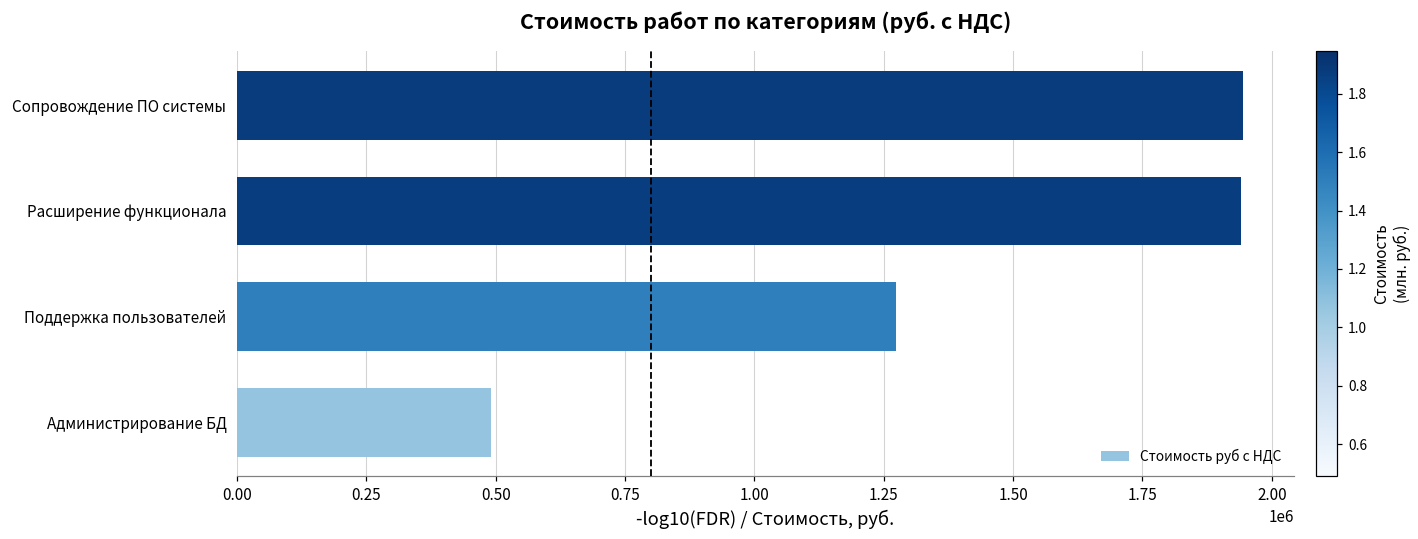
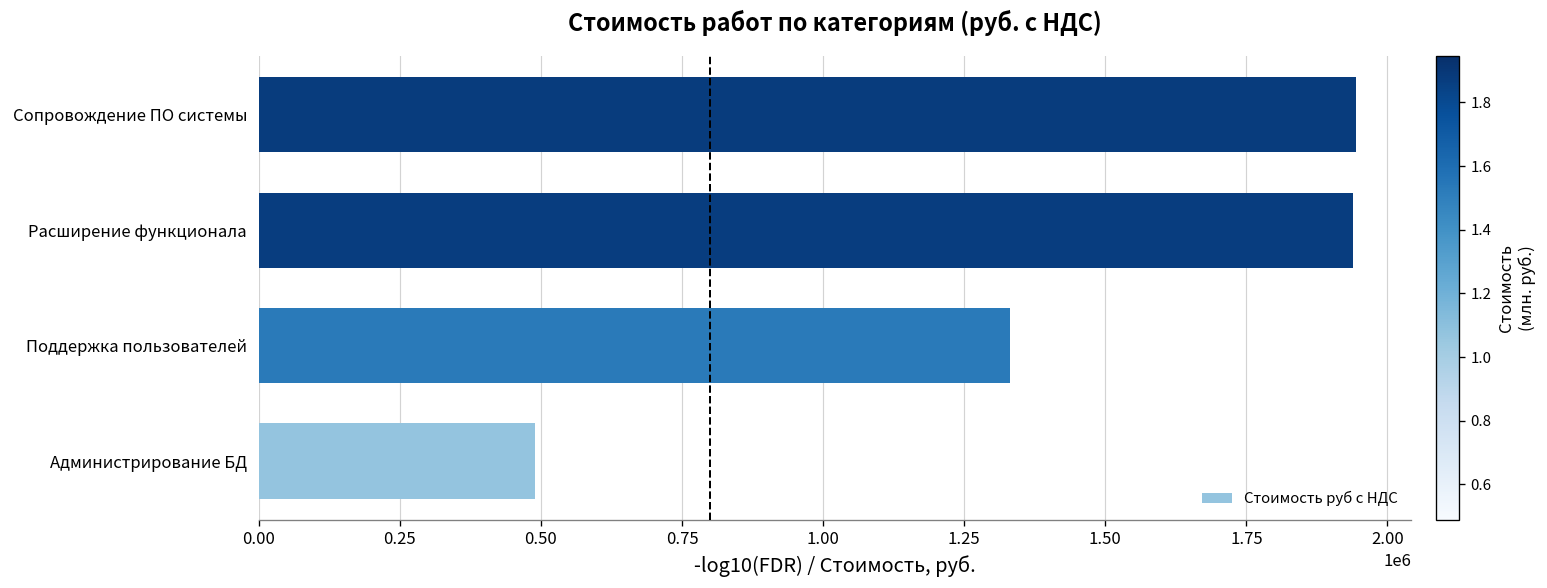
  {
    "Сопровождение ПО системы": 1950000,
    "Расширение функционала": 1940000,
-   "Поддержка пользователей": 1270000,
+   "Поддержка пользователей": 1330000,
    "Администрирование БД": 490000
  }
